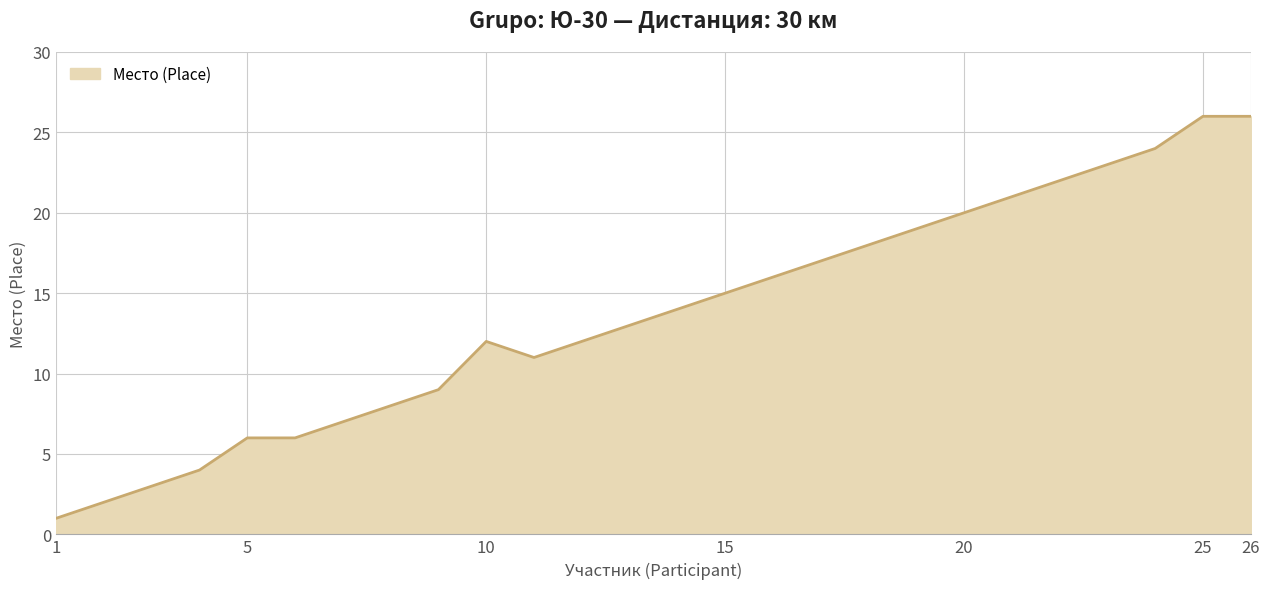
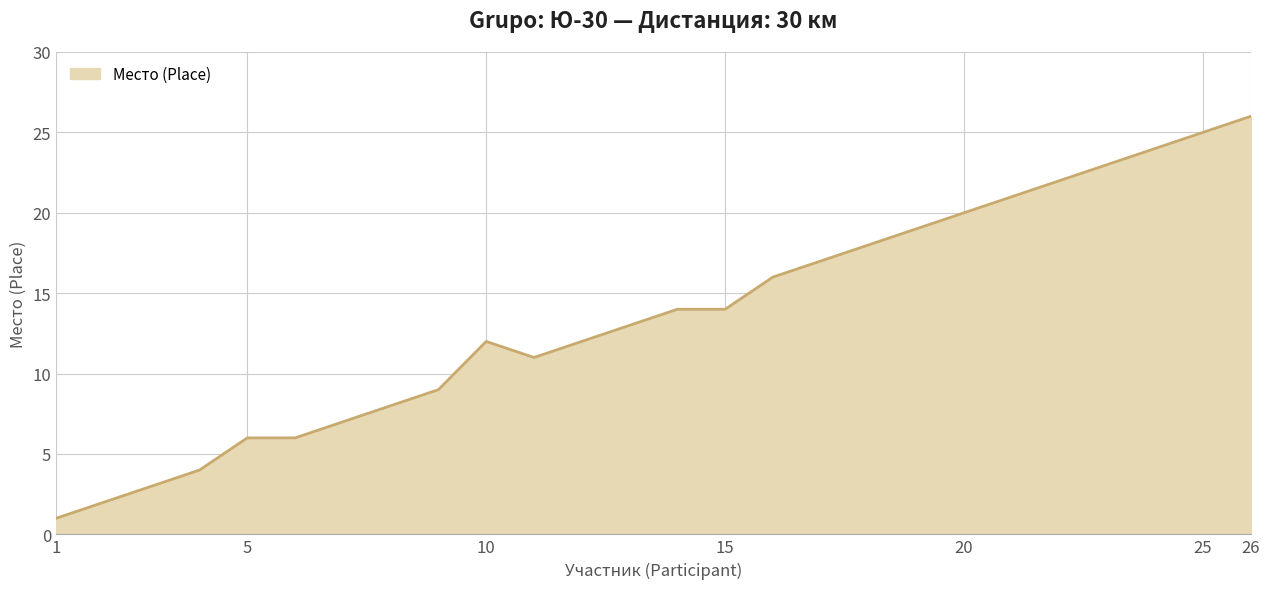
  {
    "1": 1,
    "5": 6,
    "10": 12,
-   "15": 15,
+   "15": 14,
    "20": 20,
-   "25": 26,
+   "25": 25,
    "26": 26
  }
